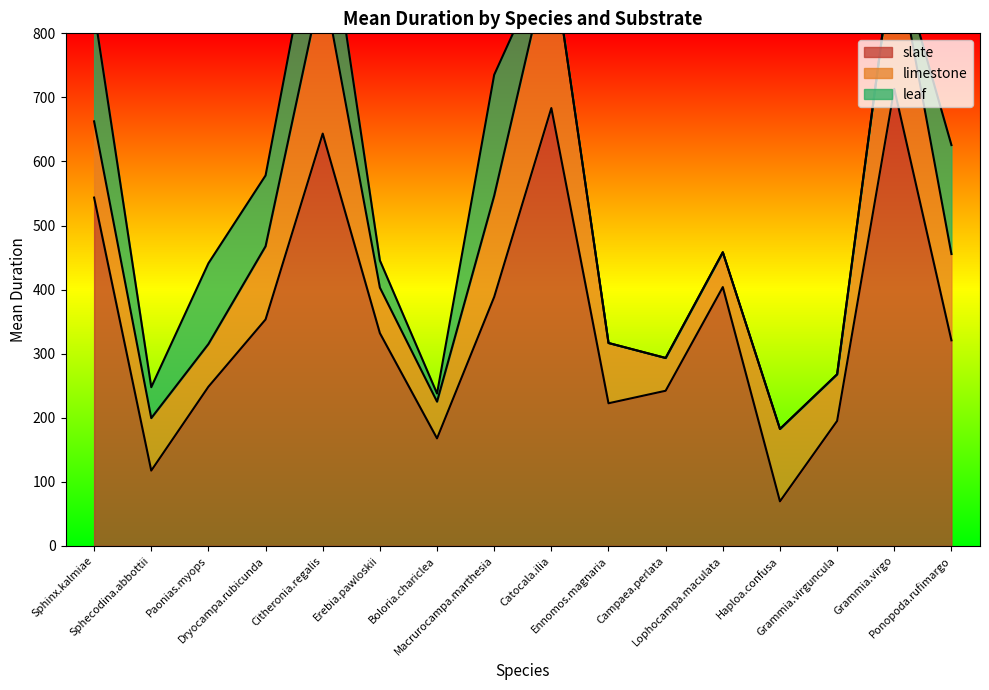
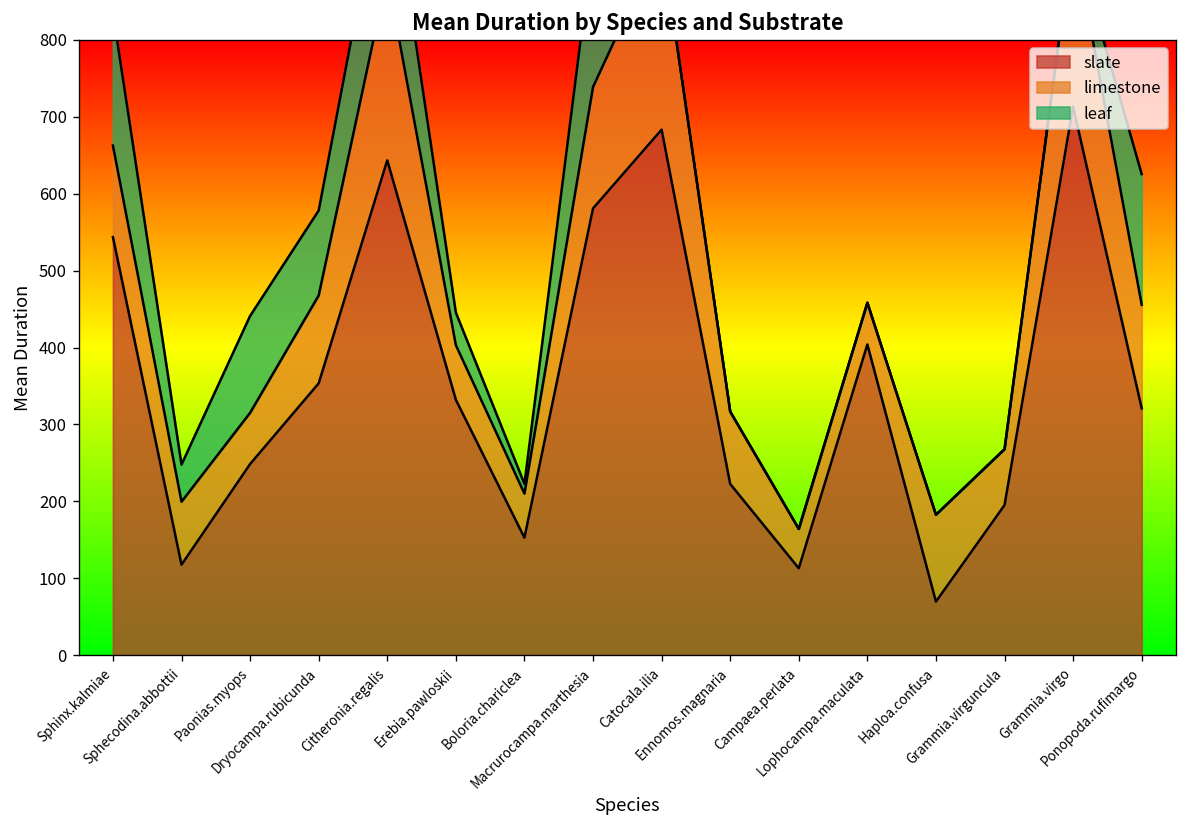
  {
    "slate": {
      "Sphinx.kalmiae": 540,
      "Sphecodina.abbottii": 120,
      "Paonias.myops": 250,
      "Dryocampa.rubicunda": 350,
      "Citheronia.regalis": 640,
      "Erebia.pawloskii": 330,
-     "Boloria.chariclea": 170,
-     "Macrurocampa.marthesia": 390,
+     "Boloria.chariclea": 150,
+     "Macrurocampa.marthesia": 580,
      "Catocala.ilia": 680,
      "Ennomos.magnaria": 220,
-     "Campaea.perlata": 240,
+     "Campaea.perlata": 110,
      "Lophocampa.maculata": 400,
      "Haploa.confusa": 70,
      "Grammia.virguncula": 200,
      "Ponopoda.rufimargo": 320
    },
    "limestone": {
      "Sphinx.kalmiae": 120,
      "Sphecodina.abbottii": 80,
      "Paonias.myops": 70,
      "Dryocampa.rubicunda": 110,
      "Erebia.pawloskii": 70,
      "Boloria.chariclea": 60,
      "Macrurocampa.marthesia": 160,
      "Ponopoda.rufimargo": 130
    },
    "leaf": {
      "Sphecodina.abbottii": 50,
      "Paonias.myops": 130,
      "Dryocampa.rubicunda": 110,
      "Erebia.pawloskii": 40,
      "Boloria.chariclea": 10,
      "Ponopoda.rufimargo": 170
    }
  }
